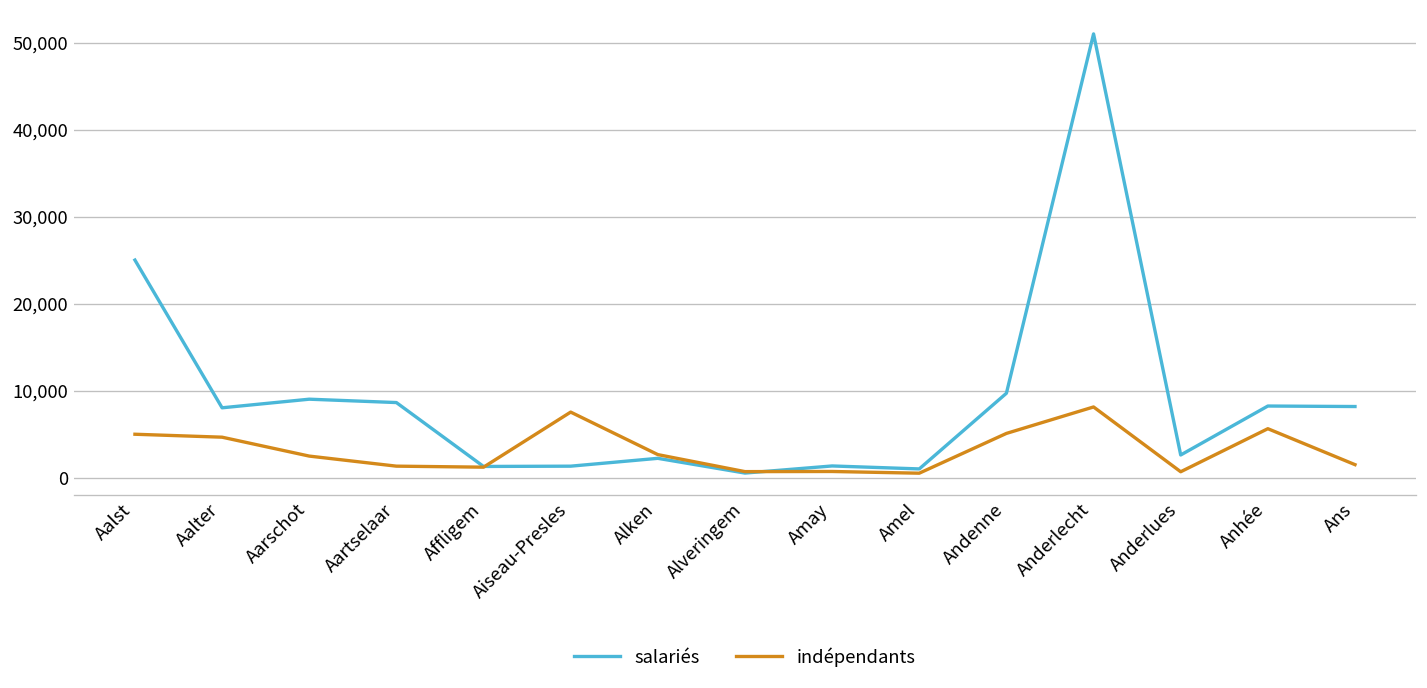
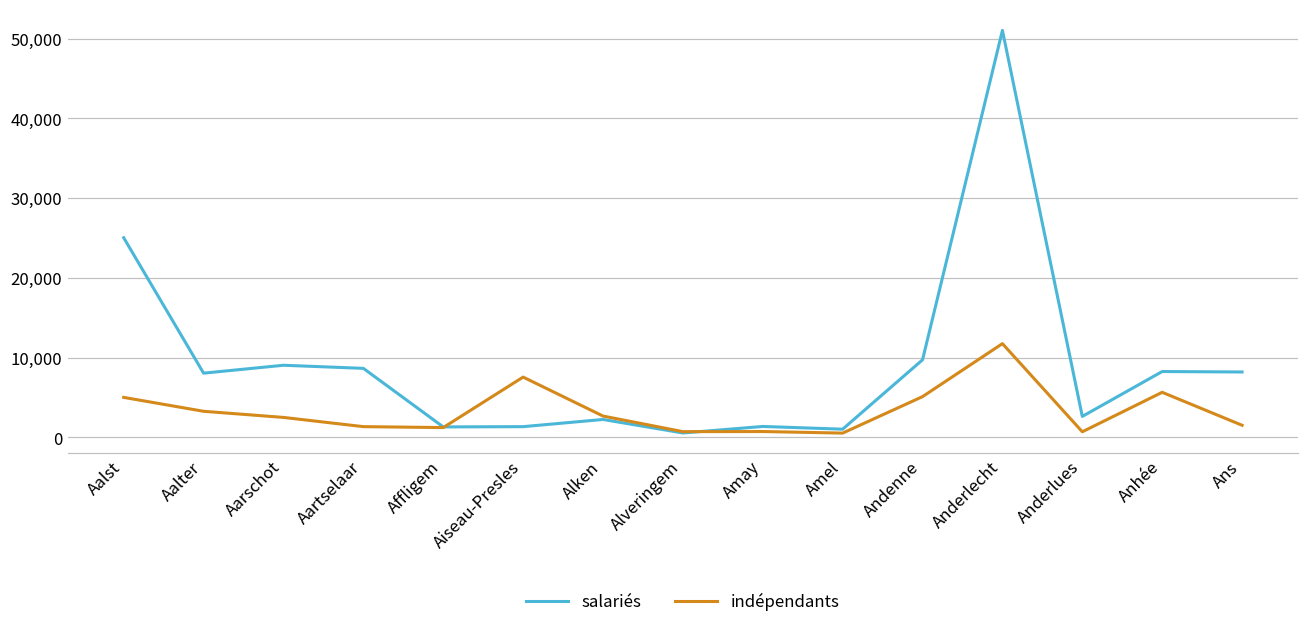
  {
    "salariés": {
      "Aalst": "25,000",
      "Aalter": "8,000",
      "Aarschot": "9,000",
      "Aartselaar": "9,000",
      "Aiseau-Presles": "1,000",
      "Alken": "2,000",
      "Amay": "1,000",
      "Amel": "1,000",
      "Andenne": "10,000",
      "Anderlecht": "51,000",
      "Anderlues": "3,000",
      "Anhée": "8,000",
      "Ans": "8,000"
    },
    "indépendants": {
      "Aalst": "5,000",
-     "Aalter": "5,000",
+     "Aalter": "3,000",
      "Aarschot": "2,000",
      "Aartselaar": "1,000",
      "Aiseau-Presles": "8,000",
      "Alken": "3,000",
      "Amay": "1,000",
      "Amel": "1,000",
      "Andenne": "5,000",
-     "Anderlecht": "8,000",
+     "Anderlecht": "12,000",
      "Anderlues": "1,000",
      "Anhée": "6,000",
      "Ans": "2,000"
    }
  }
